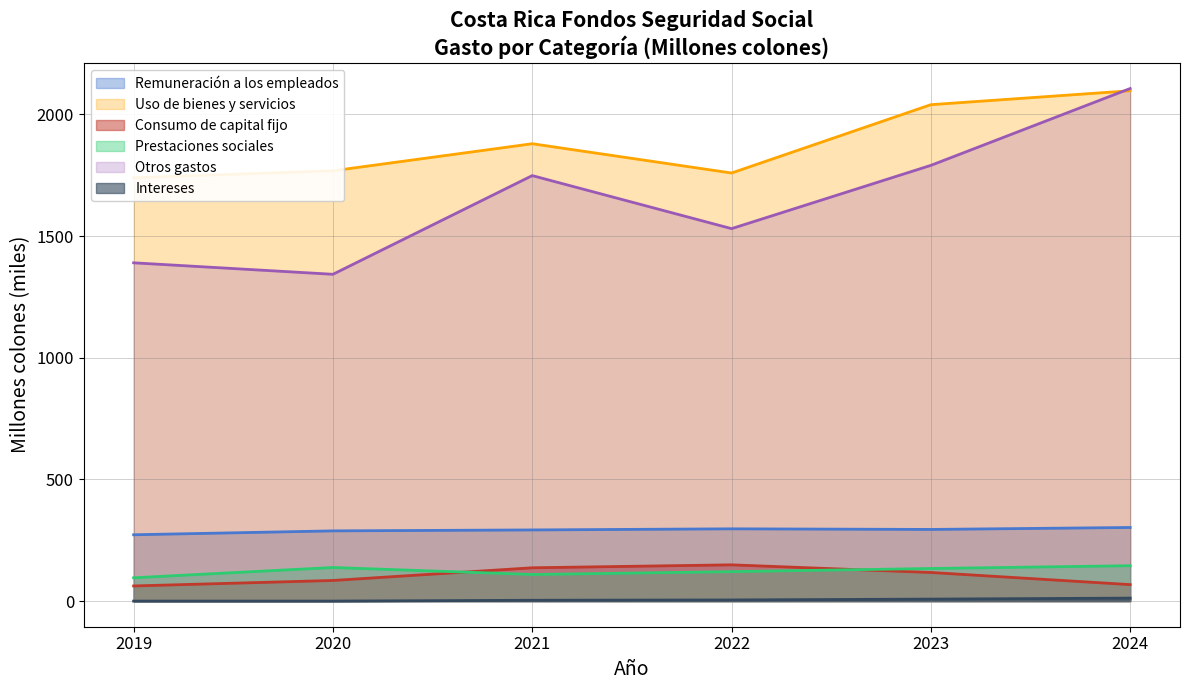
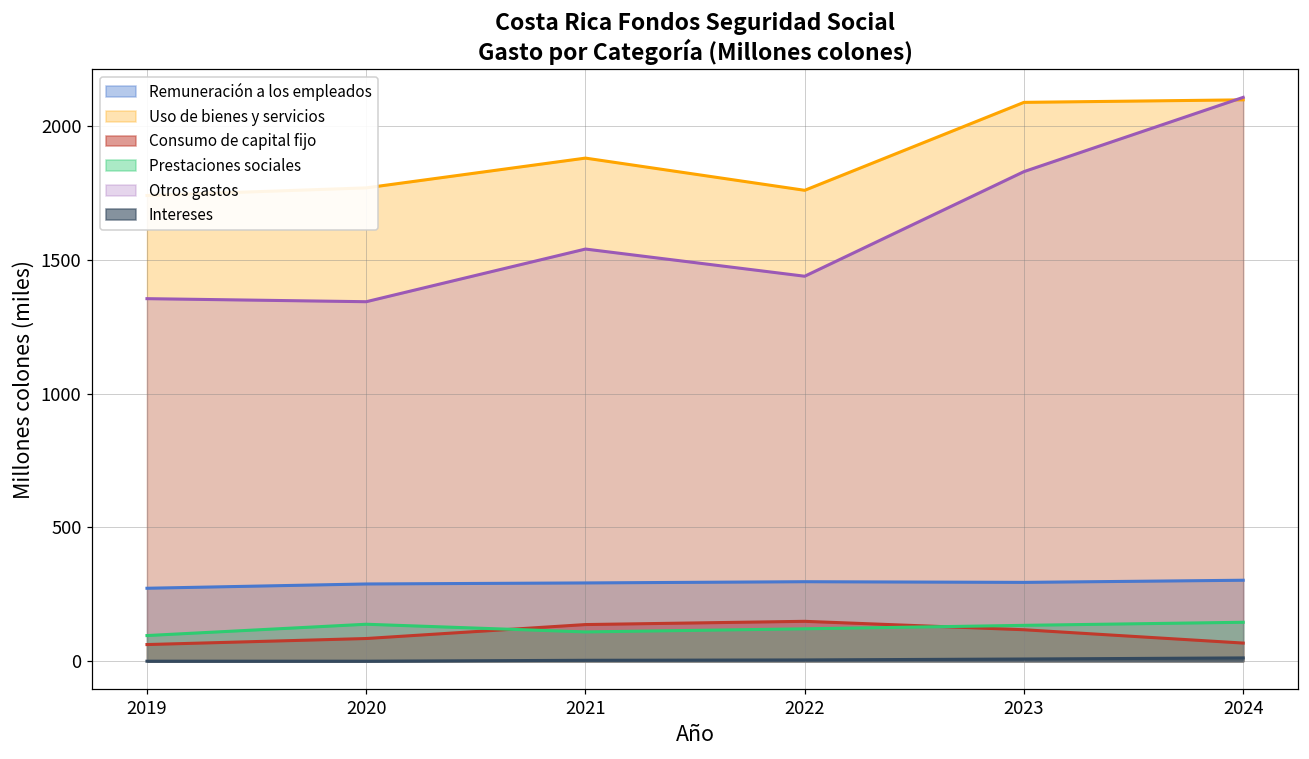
  {
    "Remuneración a los empleados": {
      "2019": 270,
      "2020": 290,
      "2021": 290,
      "2022": 300,
      "2023": 290,
      "2024": 300
    },
    "Uso de bienes y servicios": {
      "2021": 1880,
      "2022": 1760,
-     "2023": 2040
+     "2023": 2090
    },
    "Consumo de capital fijo": {
      "2019": 60,
      "2020": 80,
      "2021": 140,
      "2022": 150,
      "2023": 120,
      "2024": 70
    },
    "Prestaciones sociales": {
      "2019": 100,
      "2020": 140,
      "2021": 110,
      "2022": 120,
      "2023": 130,
      "2024": 150
    },
    "Otros gastos": {
-     "2019": 1390,
+     "2019": 1350,
      "2020": 1340,
-     "2021": 1750,
-     "2022": 1530,
-     "2023": 1790
+     "2021": 1540,
+     "2022": 1440,
+     "2023": 1830
    },
    "Intereses": {
      "2019": 0,
      "2020": 0,
      "2021": 0,
      "2022": 0,
      "2023": 10,
      "2024": 10
    }
  }
